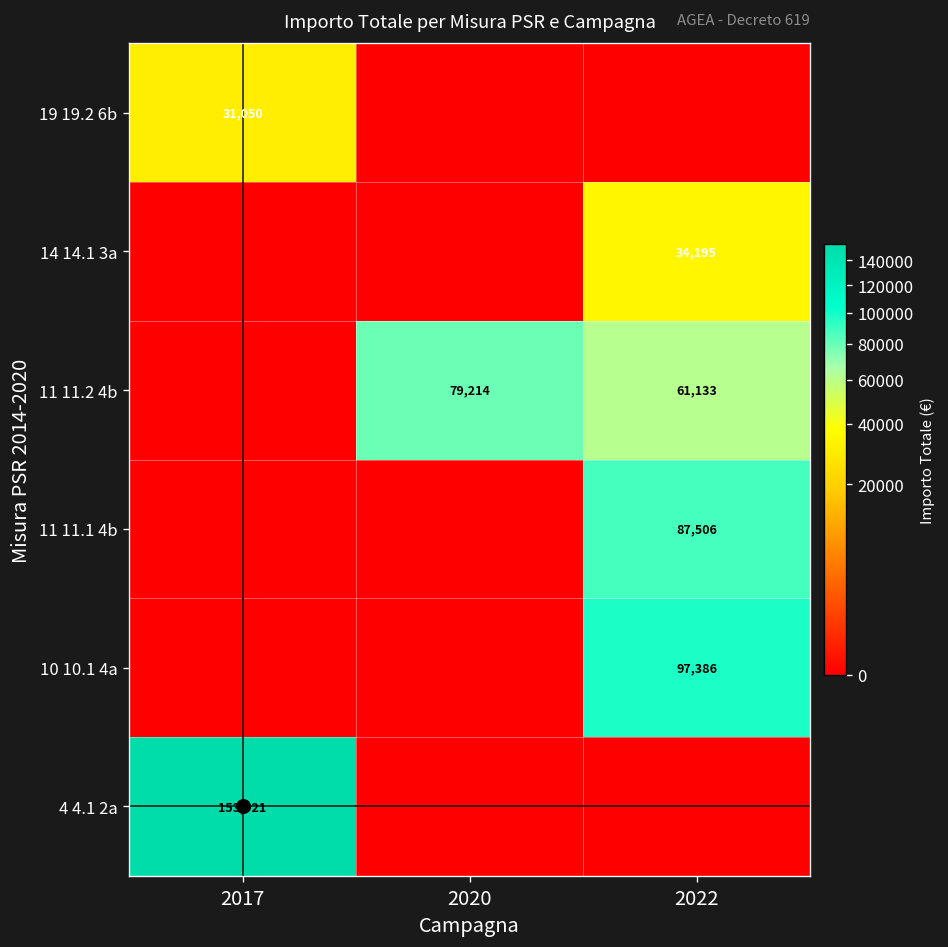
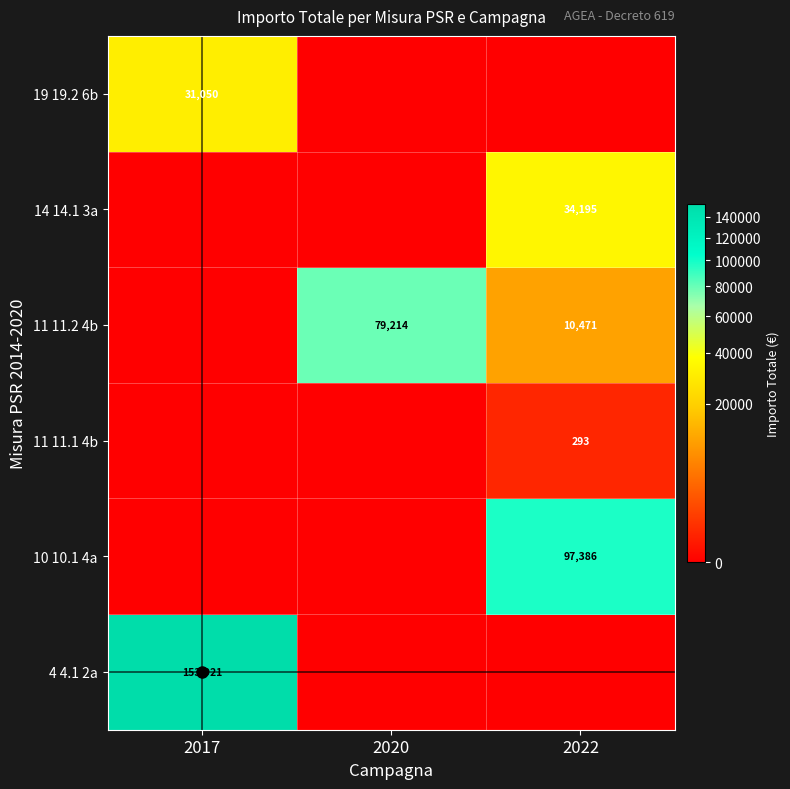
  {
    "19 19.2 6b": {
      "2017": "31,050"
    },
    "14 14.1 3a": {
      "2022": "34,195"
    },
    "11 11.2 4b": {
      "2020": "79,214",
-     "2022": "61,133"
+     "2022": "10,471"
    },
    "11 11.1 4b": {
-     "2022": "87,506"
+     "2022": "293"
    },
    "10 10.1 4a": {
      "2022": "97,386"
    }
  }
